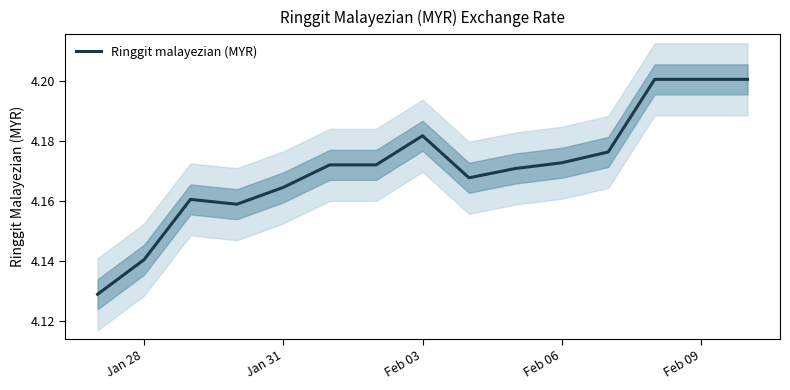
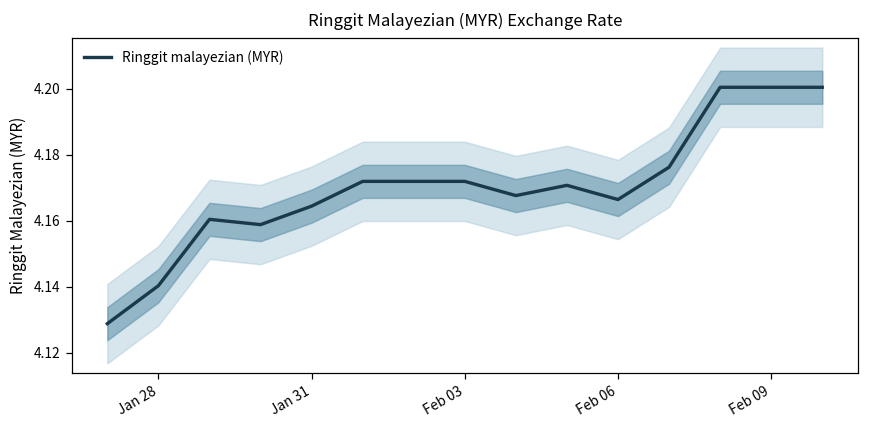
  {
    "Ringgit malayezian (MYR)": {
      "Jan 28": 4.140,
      "Jan 31": 4.164,
-     "Feb 03": 4.182,
-     "Feb 06": 4.173,
+     "Feb 03": 4.172,
+     "Feb 06": 4.166,
      "Feb 09": 4.200
    }
  }
